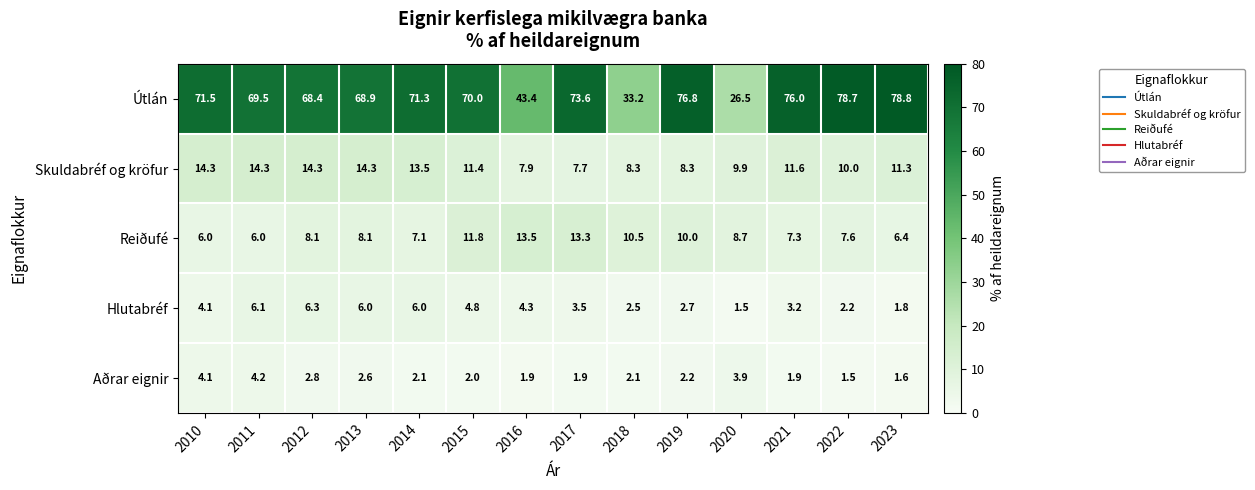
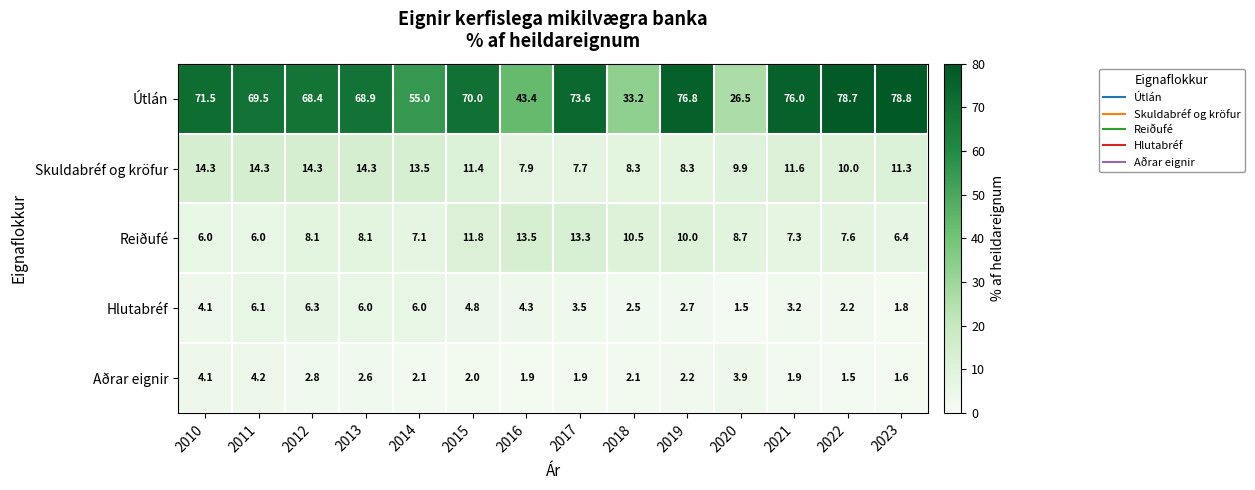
  {
    "Útlán": {
      "2010": 71.5,
      "2011": 69.5,
      "2012": 68.4,
      "2013": 68.9,
-     "2014": 71.3,
+     "2014": 55.0,
      "2015": 70.0,
      "2016": 43.4,
      "2017": 73.6,
      "2018": 33.2,
      "2019": 76.8,
      "2020": 26.5,
      "2021": 76.0,
      "2022": 78.7,
      "2023": 78.8
    },
    "Skuldabréf og kröfur": {
      "2010": 14.3,
      "2011": 14.3,
      "2012": 14.3,
      "2013": 14.3,
      "2014": 13.5,
      "2015": 11.4,
      "2016": 7.9,
      "2017": 7.7,
      "2018": 8.3,
      "2019": 8.3,
      "2020": 9.9,
      "2021": 11.6,
      "2022": 10.0,
      "2023": 11.3
    },
    "Reiðufé": {
      "2010": 6.0,
      "2011": 6.0,
      "2012": 8.1,
      "2013": 8.1,
      "2014": 7.1,
      "2015": 11.8,
      "2016": 13.5,
      "2017": 13.3,
      "2018": 10.5,
      "2019": 10.0,
      "2020": 8.7,
      "2021": 7.3,
      "2022": 7.6,
      "2023": 6.4
    },
    "Hlutabréf": {
      "2010": 4.1,
      "2011": 6.1,
      "2012": 6.3,
      "2013": 6.0,
      "2014": 6.0,
      "2015": 4.8,
      "2016": 4.3,
      "2017": 3.5,
      "2018": 2.5,
      "2019": 2.7,
      "2020": 1.5,
      "2021": 3.2,
      "2022": 2.2,
      "2023": 1.8
    },
    "Aðrar eignir": {
      "2010": 4.1,
      "2011": 4.2,
      "2012": 2.8,
      "2013": 2.6,
      "2014": 2.1,
      "2015": 2.0,
      "2016": 1.9,
      "2017": 1.9,
      "2018": 2.1,
      "2019": 2.2,
      "2020": 3.9,
      "2021": 1.9,
      "2022": 1.5,
      "2023": 1.6
    }
  }
